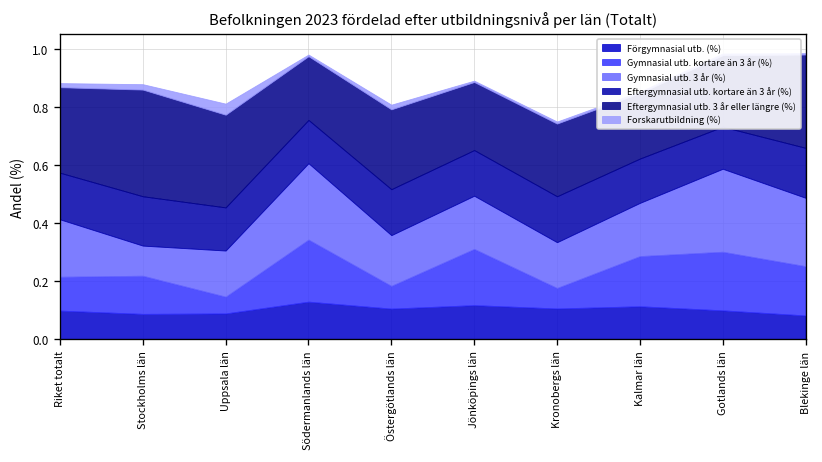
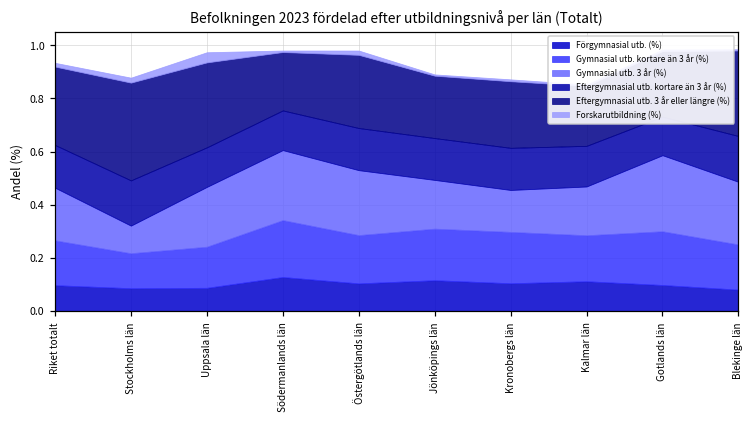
  {
    "Gymnasial utb. kortare än 3 år (%)": {
-     "Riket totalt": 0.12,
+     "Riket totalt": 0.17,
      "Stockholms län": 0.13,
-     "Uppsala län": 0.06,
+     "Uppsala län": 0.15,
      "Södermanlands län": 0.21,
-     "Östergötlands län": 0.08,
+     "Östergötlands län": 0.18,
      "Jönköpings län": 0.19,
-     "Kronobergs län": 0.07,
+     "Kronobergs län": 0.19,
      "Kalmar län": 0.17,
      "Gotlands län": 0.20,
      "Blekinge län": 0.17
    },
    "Gymnasial utb. 3 år (%)": {
      "Riket totalt": 0.20,
      "Stockholms län": 0.10,
-     "Uppsala län": 0.16,
+     "Uppsala län": 0.22,
      "Södermanlands län": 0.26,
-     "Östergötlands län": 0.17,
+     "Östergötlands län": 0.24,
      "Jönköpings län": 0.18,
      "Kronobergs län": 0.16,
      "Kalmar län": 0.18,
      "Gotlands län": 0.29,
      "Blekinge län": 0.24
    },
    "Forskarutbildning (%)": {
      "Riket totalt": 0.01,
      "Stockholms län": 0.02,
      "Uppsala län": 0.04,
      "Östergötlands län": 0.02
    }
  }
